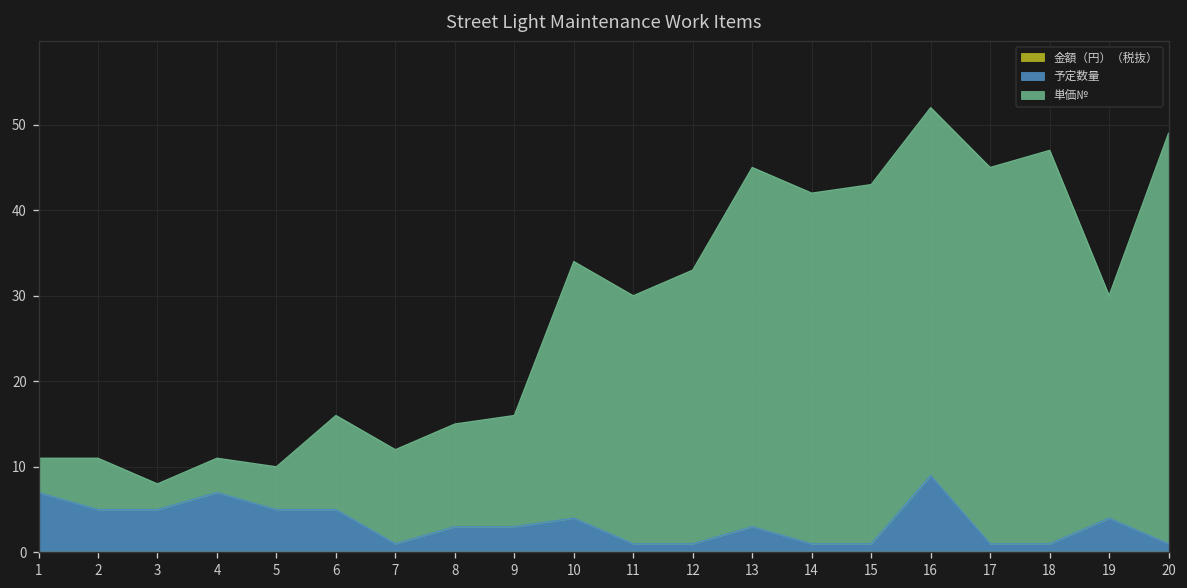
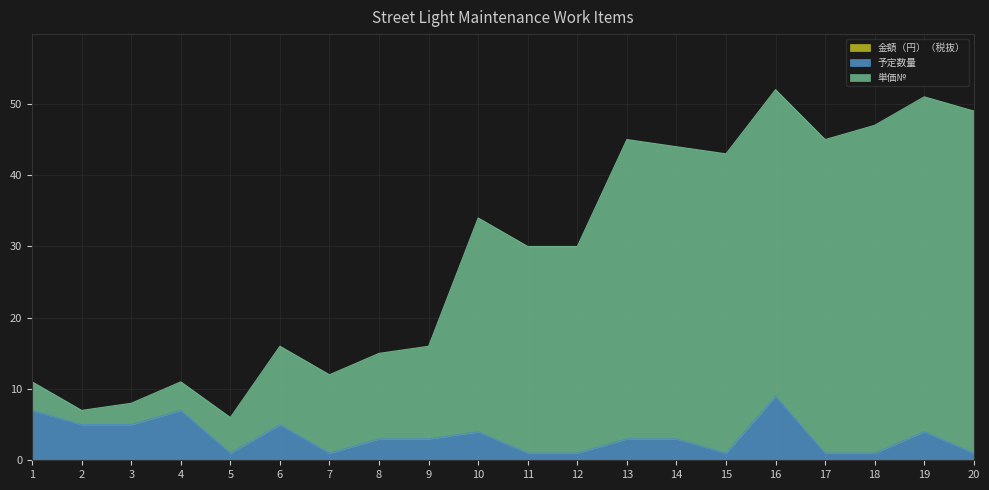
  {
    "金額（円）（税抜）": {
      "1": 0,
      "2": 0,
      "3": 0,
      "4": 0,
      "5": 0,
      "6": 0,
      "7": 0,
      "8": 0,
      "9": 0,
      "10": 0,
      "11": 0,
      "12": 0,
      "13": 0,
      "14": 0,
      "15": 0,
      "16": 0,
      "17": 0,
      "18": 0,
      "19": 0,
      "20": 0
    },
    "予定数量": {
      "1": 7,
      "2": 5,
      "3": 5,
      "4": 7,
-     "5": 5,
+     "5": 1,
      "6": 5,
      "7": 1,
      "8": 3,
      "9": 3,
      "10": 4,
      "11": 1,
      "12": 1,
      "13": 3,
-     "14": 1,
+     "14": 3,
      "15": 1,
      "16": 9,
      "17": 1,
      "18": 1,
      "19": 4,
      "20": 1
    },
    "単価№": {
      "1": 4,
-     "2": 6,
+     "2": 2,
      "3": 3,
      "4": 4,
      "5": 5,
      "6": 11,
      "7": 11,
      "8": 12,
      "9": 13,
      "10": 30,
      "11": 29,
-     "12": 32,
+     "12": 29,
      "13": 42,
      "14": 41,
      "15": 42,
      "16": 43,
      "17": 44,
      "18": 46,
-     "19": 26,
+     "19": 47,
      "20": 48
    }
  }
